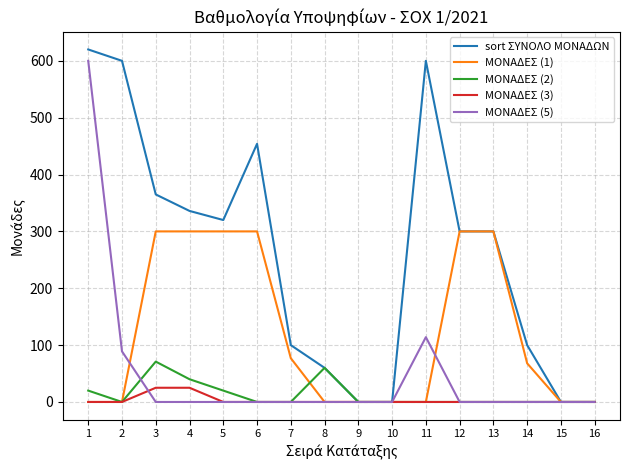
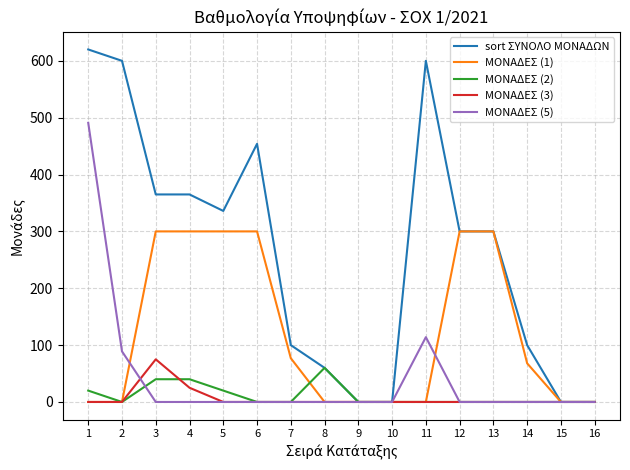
  {
    "sort ΣΥΝΟΛΟ ΜΟΝΑΔΩΝ": {
      "1": 620,
      "2": 600,
      "3": 370,
-     "4": 340,
-     "5": 320,
+     "4": 370,
+     "5": 340,
      "6": 450,
      "7": 100,
      "11": 600,
      "14": 100
    },
    "ΜΟΝΑΔΕΣ (1)": {
      "3": 300,
      "4": 300,
      "5": 300,
      "6": 300,
      "7": 80,
      "14": 70
    },
    "ΜΟΝΑΔΕΣ (2)": {
      "1": 20,
-     "3": 70,
+     "3": 40,
      "4": 40,
      "5": 20
    },
    "ΜΟΝΑΔΕΣ (3)": {
-     "3": 30,
+     "3": 80,
      "4": 30
    },
    "ΜΟΝΑΔΕΣ (5)": {
-     "1": 600,
+     "1": 490,
      "2": 90,
      "3": 0,
      "4": 0,
      "11": 110
    }
  }
